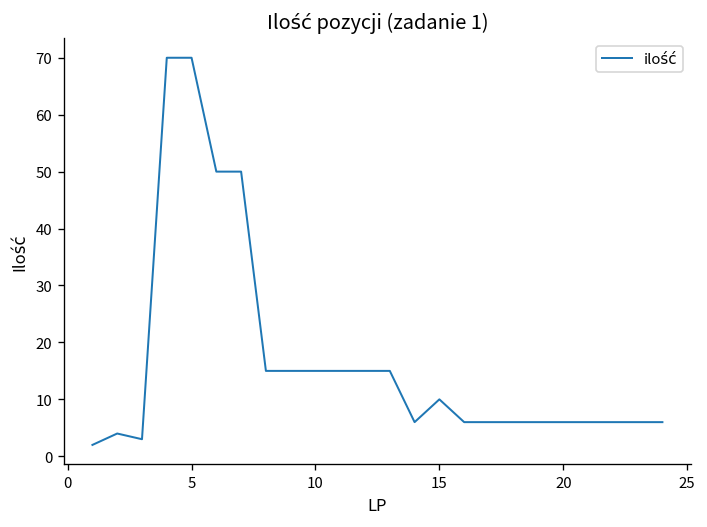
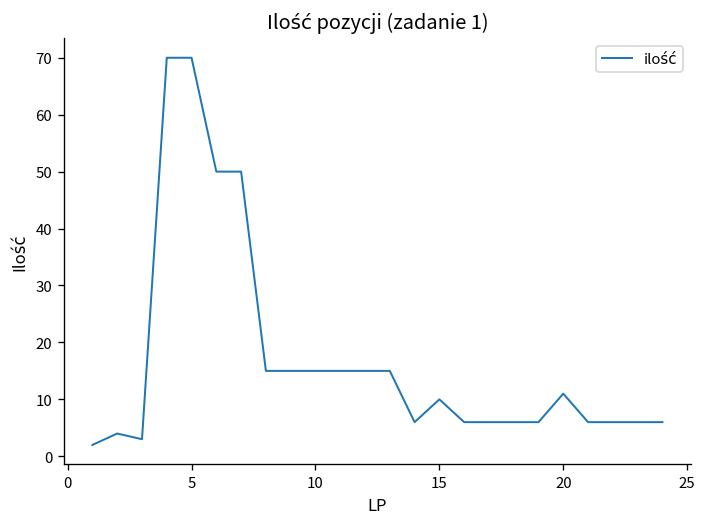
  {
    "5": 70,
    "10": 15,
    "15": 10,
-   "20": 6
+   "20": 11
  }
